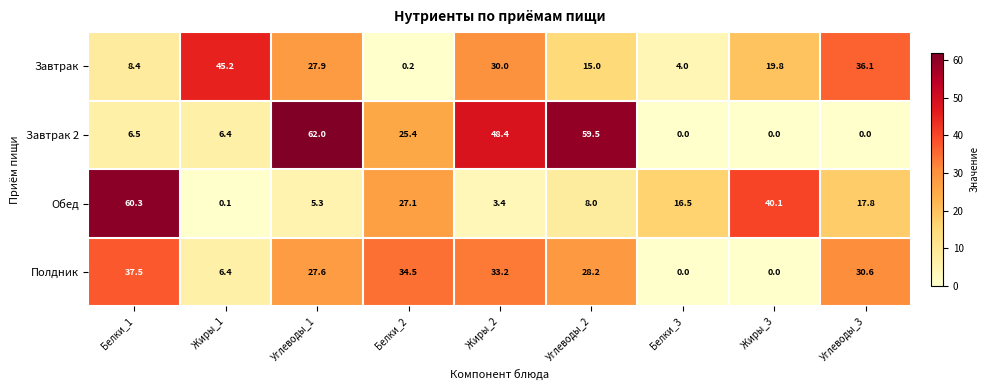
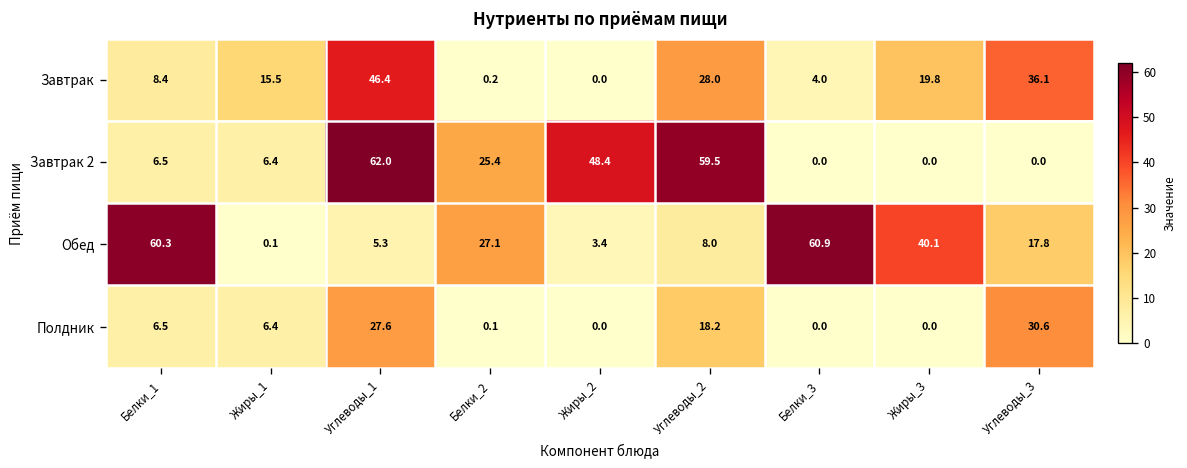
  {
    "Завтрак": {
      "Белки_1": 8.4,
-     "Жиры_1": 45.2,
-     "Углеводы_1": 27.9,
+     "Жиры_1": 15.5,
+     "Углеводы_1": 46.4,
      "Белки_2": 0.2,
-     "Жиры_2": 30.0,
-     "Углеводы_2": 15.0,
+     "Жиры_2": 0.0,
+     "Углеводы_2": 28.0,
      "Белки_3": 4.0,
      "Жиры_3": 19.8,
      "Углеводы_3": 36.1
    },
    "Завтрак 2": {
      "Белки_1": 6.5,
      "Жиры_1": 6.4,
      "Углеводы_1": 62.0,
      "Белки_2": 25.4,
      "Жиры_2": 48.4,
      "Углеводы_2": 59.5,
      "Белки_3": 0.0,
      "Жиры_3": 0.0,
      "Углеводы_3": 0.0
    },
    "Обед": {
      "Белки_1": 60.3,
      "Жиры_1": 0.1,
      "Углеводы_1": 5.3,
      "Белки_2": 27.1,
      "Жиры_2": 3.4,
      "Углеводы_2": 8.0,
-     "Белки_3": 16.5,
+     "Белки_3": 60.9,
      "Жиры_3": 40.1,
      "Углеводы_3": 17.8
    },
    "Полдник": {
-     "Белки_1": 37.5,
+     "Белки_1": 6.5,
      "Жиры_1": 6.4,
      "Углеводы_1": 27.6,
-     "Белки_2": 34.5,
-     "Жиры_2": 33.2,
-     "Углеводы_2": 28.2,
+     "Белки_2": 0.1,
+     "Жиры_2": 0.0,
+     "Углеводы_2": 18.2,
      "Белки_3": 0.0,
      "Жиры_3": 0.0,
      "Углеводы_3": 30.6
    }
  }
